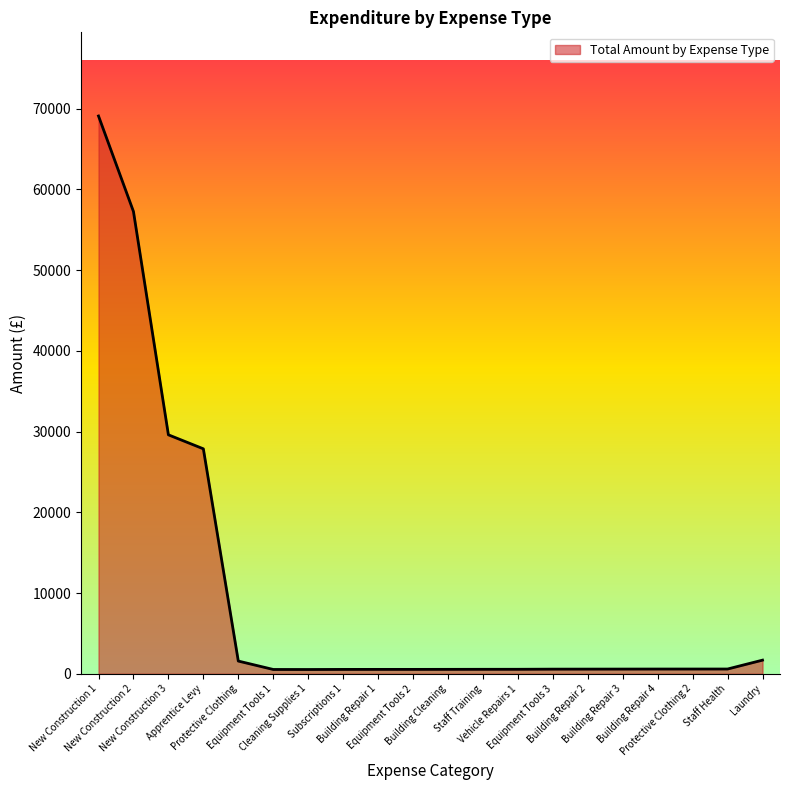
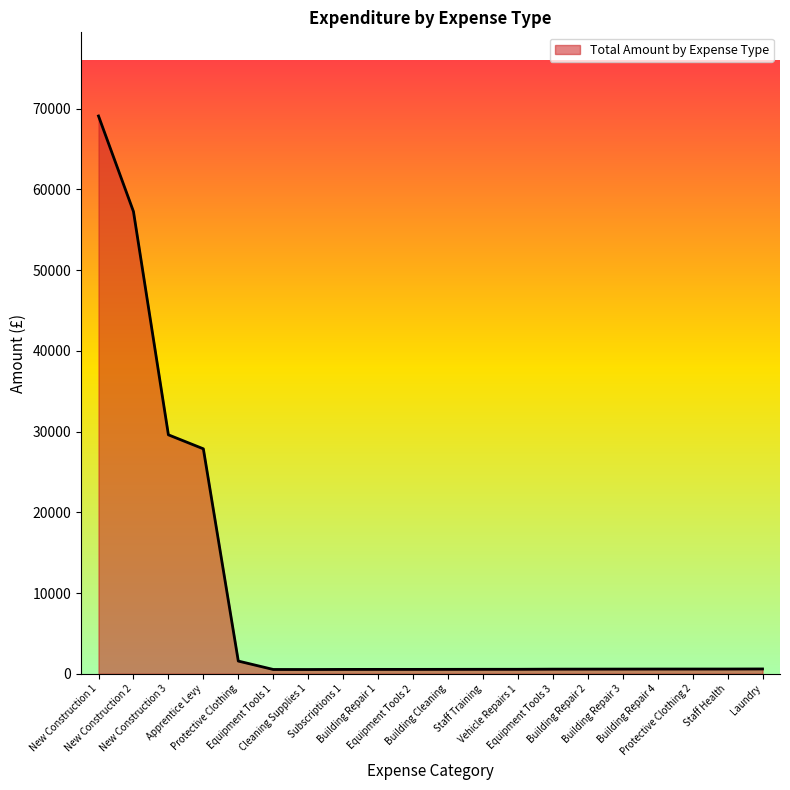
  {
    "New Construction 1": 69000,
    "New Construction 2": 57000,
    "New Construction 3": 30000,
    "Apprentice Levy": 28000,
    "Protective Clothing": 2000,
    "Equipment Tools 1": 1000,
    "Cleaning Supplies 1": 1000,
    "Subscriptions 1": 1000,
    "Building Repair 1": 1000,
    "Equipment Tools 2": 1000,
    "Building Cleaning": 1000,
    "Staff Training": 1000,
    "Vehicle Repairs 1": 1000,
    "Equipment Tools 3": 1000,
    "Building Repair 2": 1000,
    "Building Repair 3": 1000,
    "Building Repair 4": 1000,
    "Protective Clothing 2": 1000,
    "Staff Health": 1000,
-   "Laundry": 2000
+   "Laundry": 1000
  }
